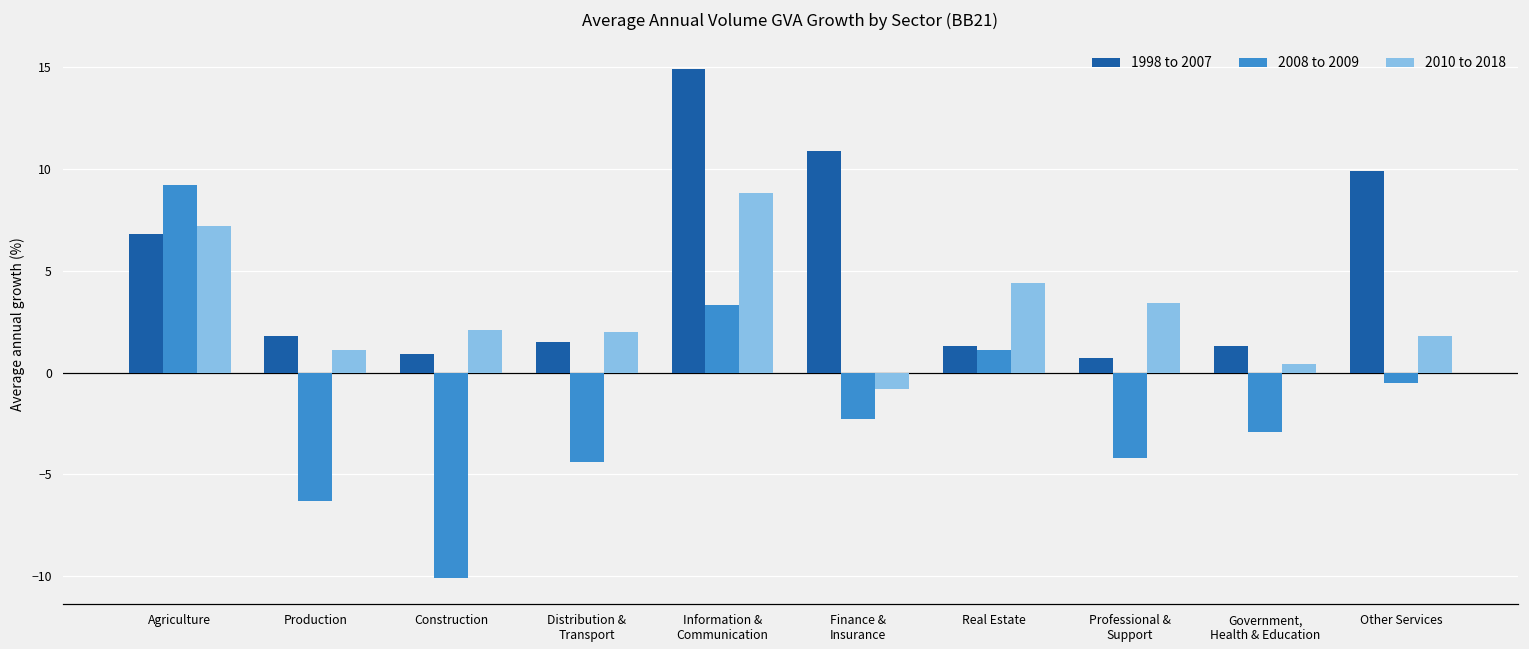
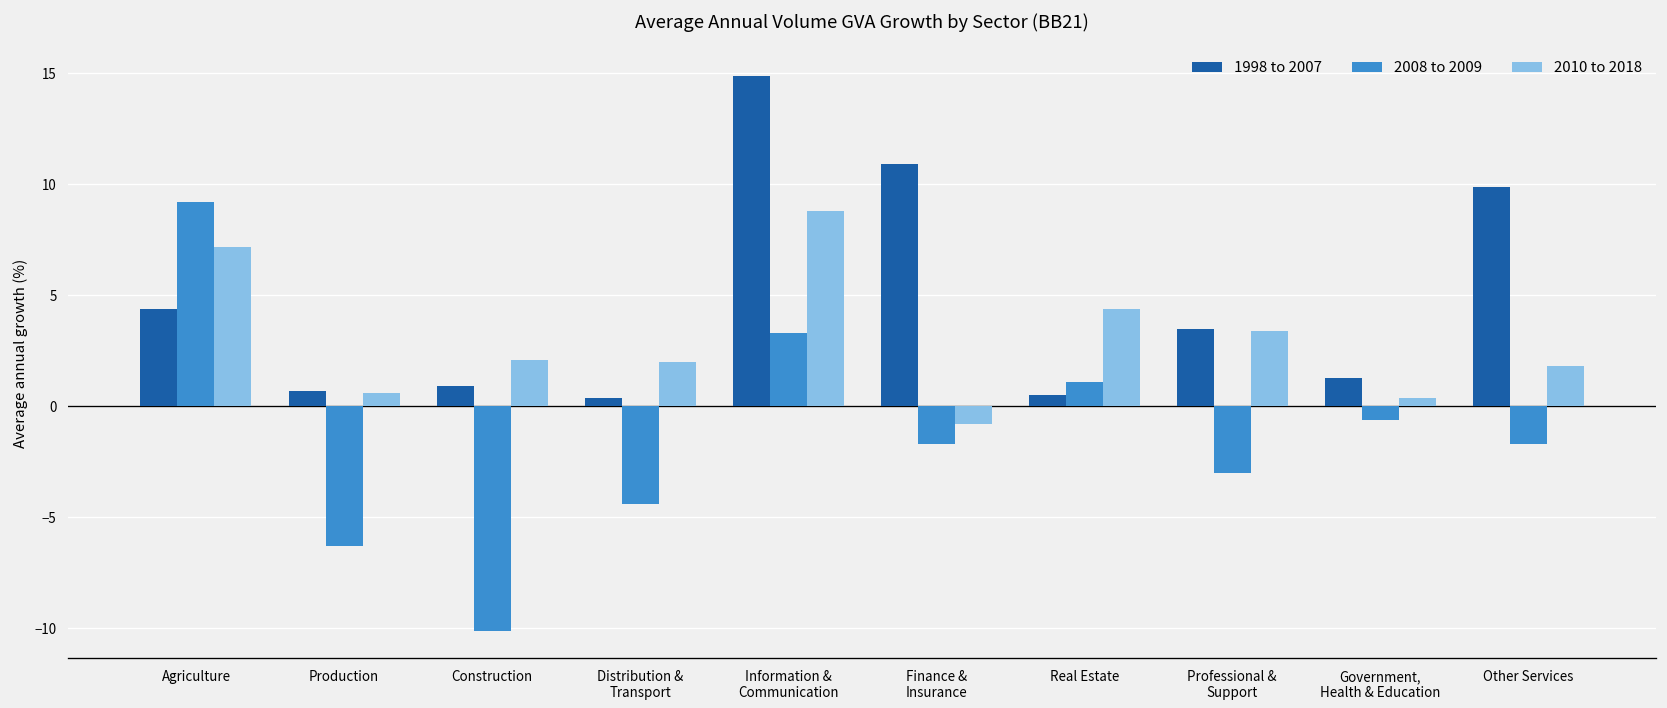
  {
    "1998 to 2007": {
-     "Agriculture": 6.8,
-     "Production": 1.8,
+     "Agriculture": 4.4,
+     "Production": 0.7,
      "Construction": 0.9,
-     "Distribution & Transport": 1.5,
+     "Distribution & Transport": 0.4,
      "Information & Communication": 14.9,
      "Finance & Insurance": 10.9,
-     "Real Estate": 1.3,
-     "Professional & Support": 0.7,
+     "Real Estate": 0.5,
+     "Professional & Support": 3.5,
      "Government, Health & Education": 1.3,
      "Other Services": 9.9
    },
    "2008 to 2009": {
      "Agriculture": 9.2,
      "Production": -6.3,
      "Construction": -10.1,
      "Distribution & Transport": -4.4,
      "Information & Communication": 3.3,
-     "Finance & Insurance": -2.3,
+     "Finance & Insurance": -1.7,
      "Real Estate": 1.1,
-     "Professional & Support": -4.2,
-     "Government, Health & Education": -2.9,
-     "Other Services": -0.5
+     "Professional & Support": -3.0,
+     "Government, Health & Education": -0.6,
+     "Other Services": -1.7
    },
    "2010 to 2018": {
      "Agriculture": 7.2,
-     "Production": 1.1,
+     "Production": 0.6,
      "Construction": 2.1,
      "Distribution & Transport": 2.0,
      "Information & Communication": 8.8,
      "Finance & Insurance": -0.8,
      "Real Estate": 4.4,
      "Professional & Support": 3.4,
      "Government, Health & Education": 0.4,
      "Other Services": 1.8
    }
  }
